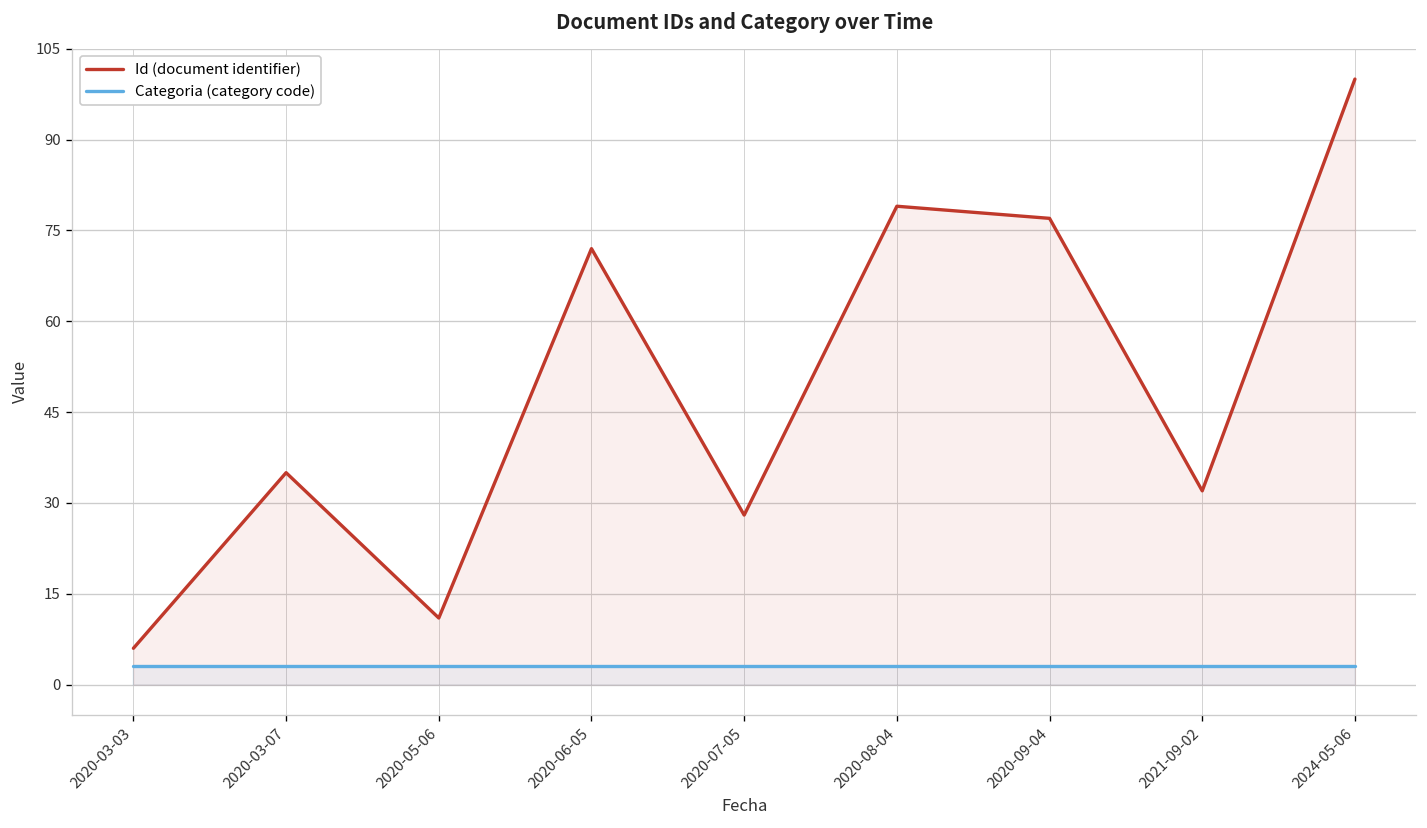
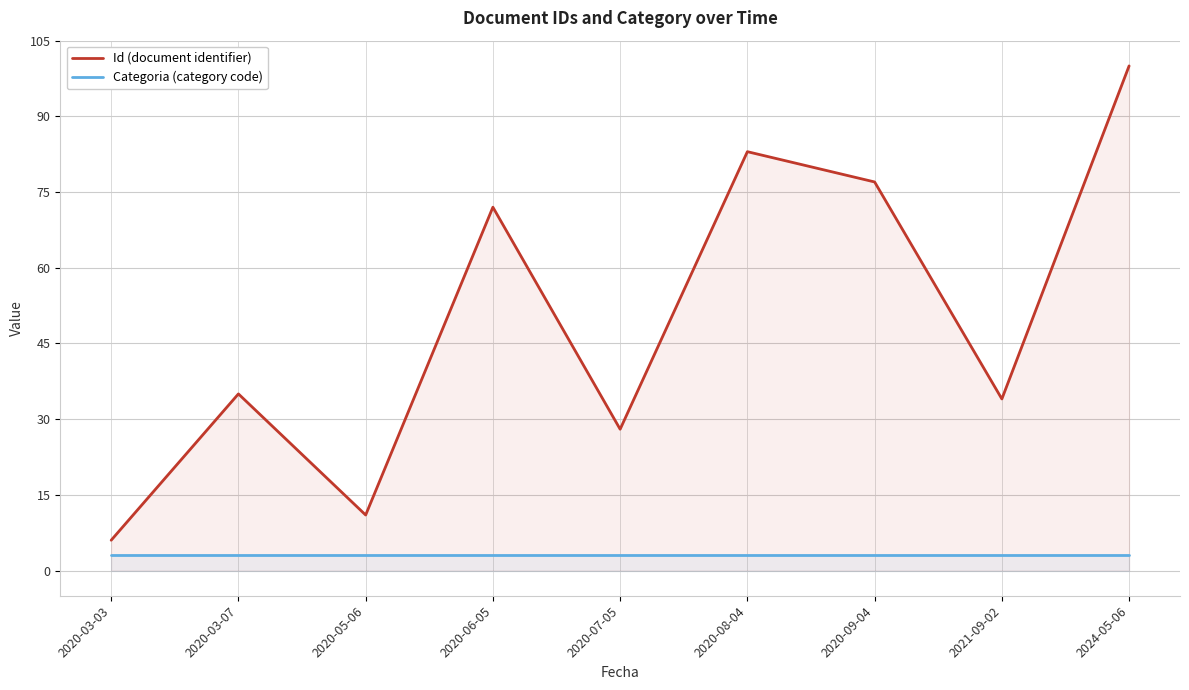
  {
    "Id (document identifier)": {
      "2020-03-03": 6,
      "2020-03-07": 35,
      "2020-05-06": 11,
      "2020-06-05": 72,
      "2020-07-05": 28,
-     "2020-08-04": 79,
+     "2020-08-04": 83,
      "2020-09-04": 77,
-     "2021-09-02": 32,
+     "2021-09-02": 34,
      "2024-05-06": 100
    },
    "Categoria (category code)": {
      "2020-03-03": 3,
      "2020-03-07": 3,
      "2020-05-06": 3,
      "2020-06-05": 3,
      "2020-07-05": 3,
      "2020-08-04": 3,
      "2020-09-04": 3,
      "2021-09-02": 3,
      "2024-05-06": 3
    }
  }
